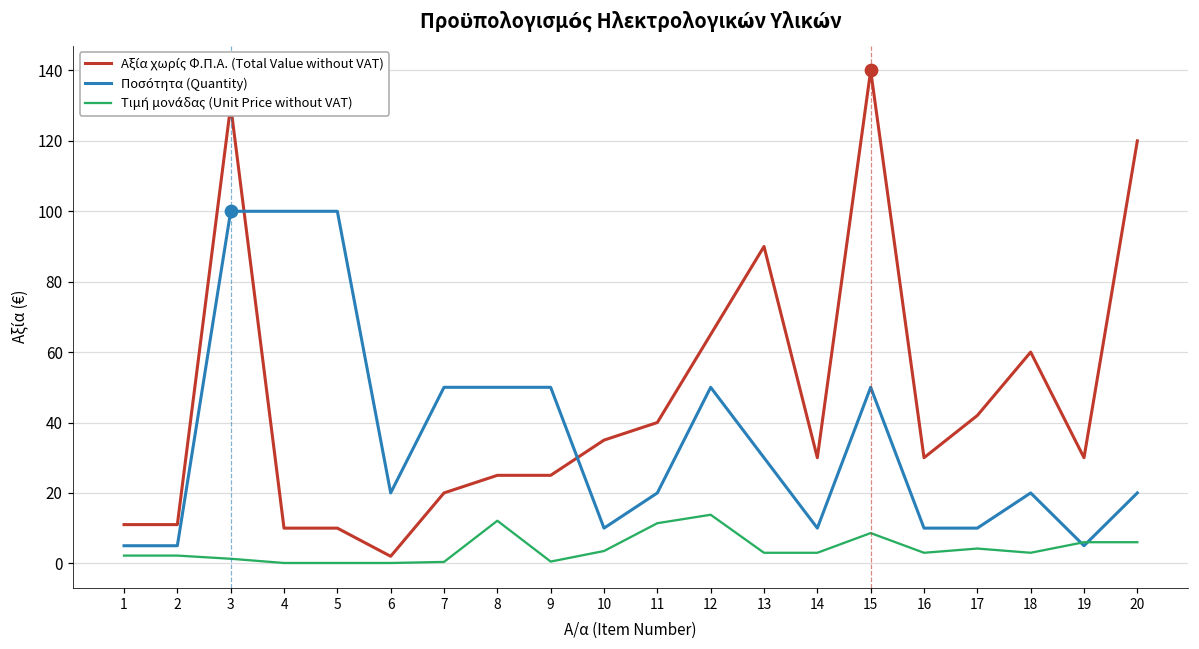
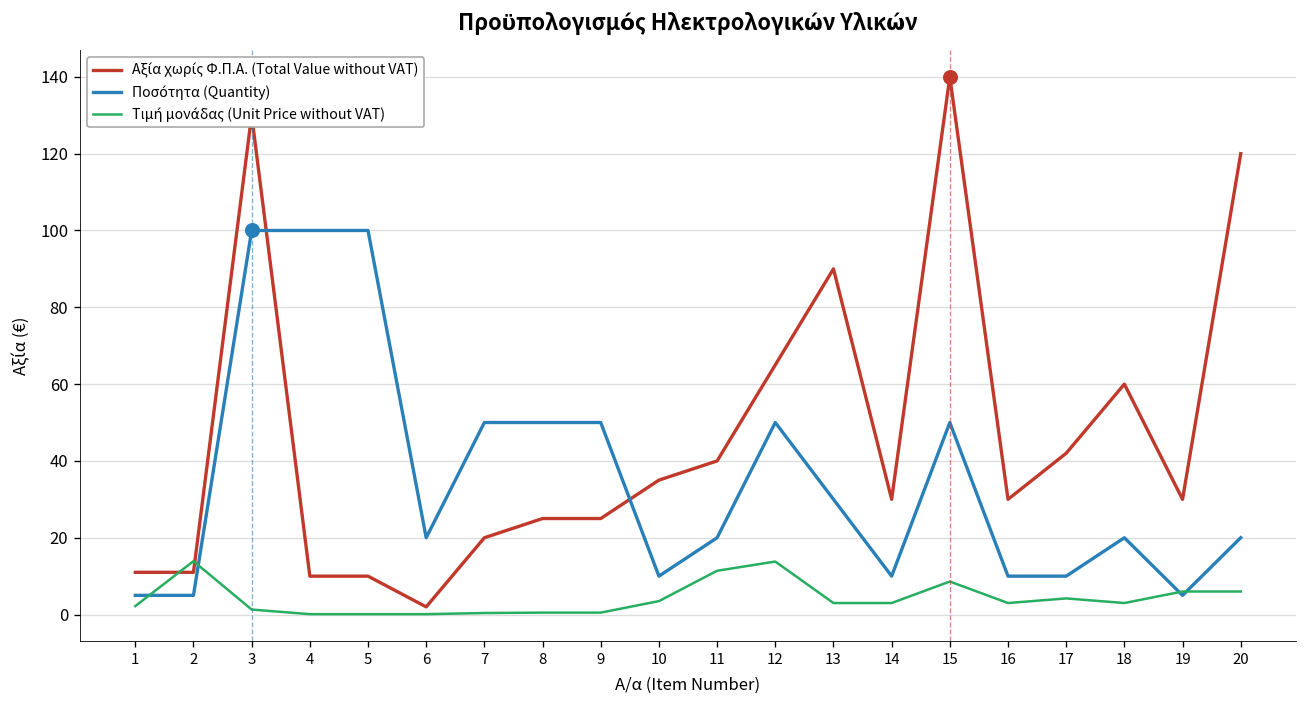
  {
    "Τιμή μονάδας (Unit Price without VAT)": {
      "1": 2,
-     "2": 2,
+     "2": 14,
      "3": 1,
      "4": 0,
      "5": 0,
      "6": 0,
      "7": 0,
-     "8": 12,
+     "8": 1,
      "9": 1,
      "10": 4,
      "11": 11,
      "12": 14,
      "13": 3,
      "14": 3,
      "15": 9,
      "16": 3,
      "17": 4,
      "18": 3,
      "19": 6,
      "20": 6
    }
  }
